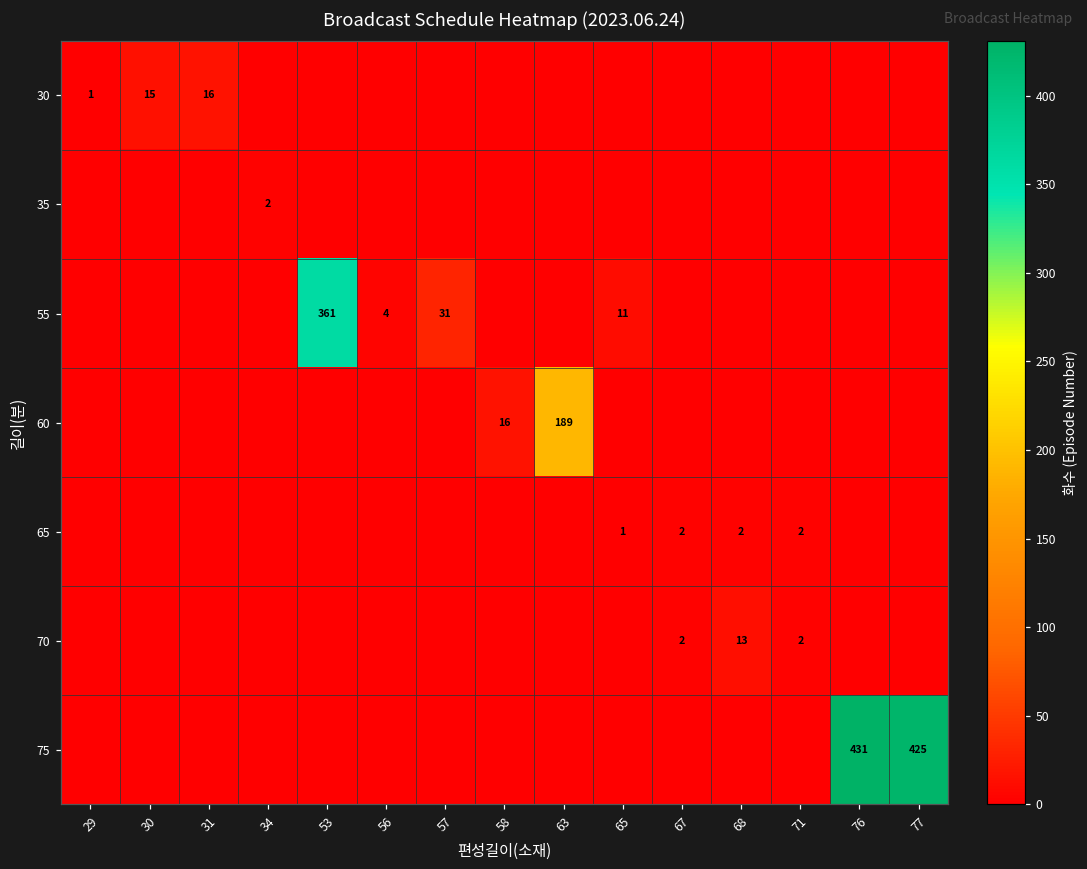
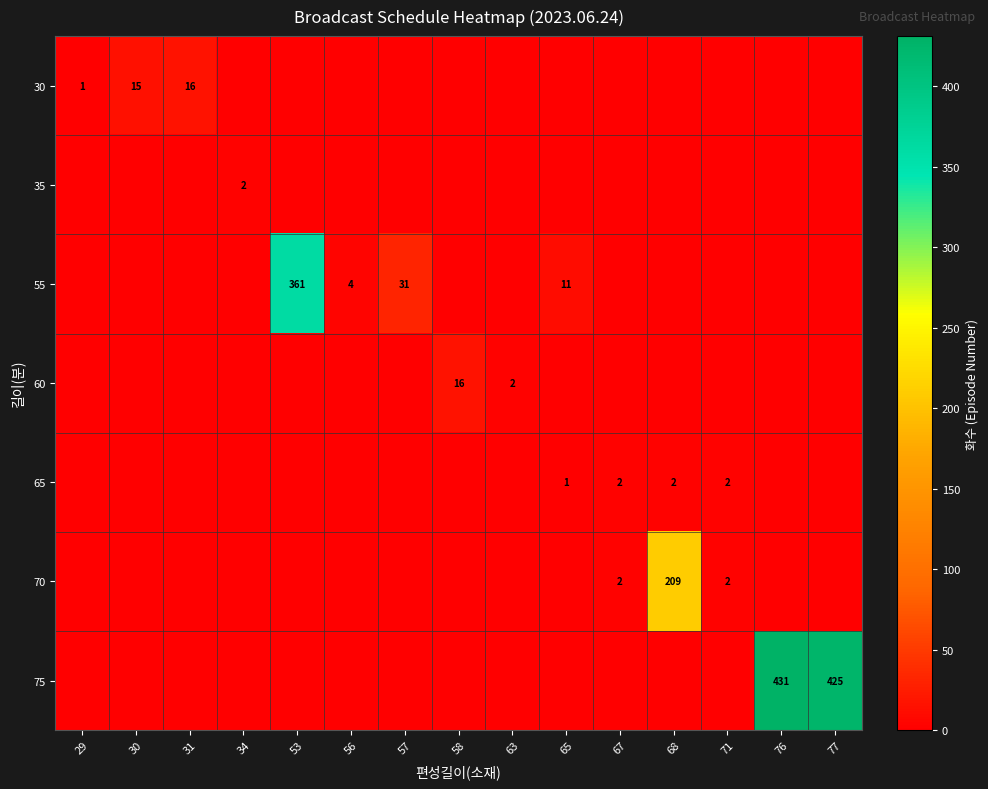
  {
    "30": {
      "29": 1,
      "30": 15,
      "31": 16
    },
    "35": {
      "34": 2
    },
    "55": {
      "53": 361,
      "56": 4,
      "57": 31,
      "65": 11
    },
    "60": {
      "58": 16,
-     "63": 189
+     "63": 2
    },
    "65": {
      "65": 1,
      "67": 2,
      "68": 2,
      "71": 2
    },
    "70": {
      "67": 2,
-     "68": 13,
+     "68": 209,
      "71": 2
    },
    "75": {
      "76": 431,
      "77": 425
    }
  }
